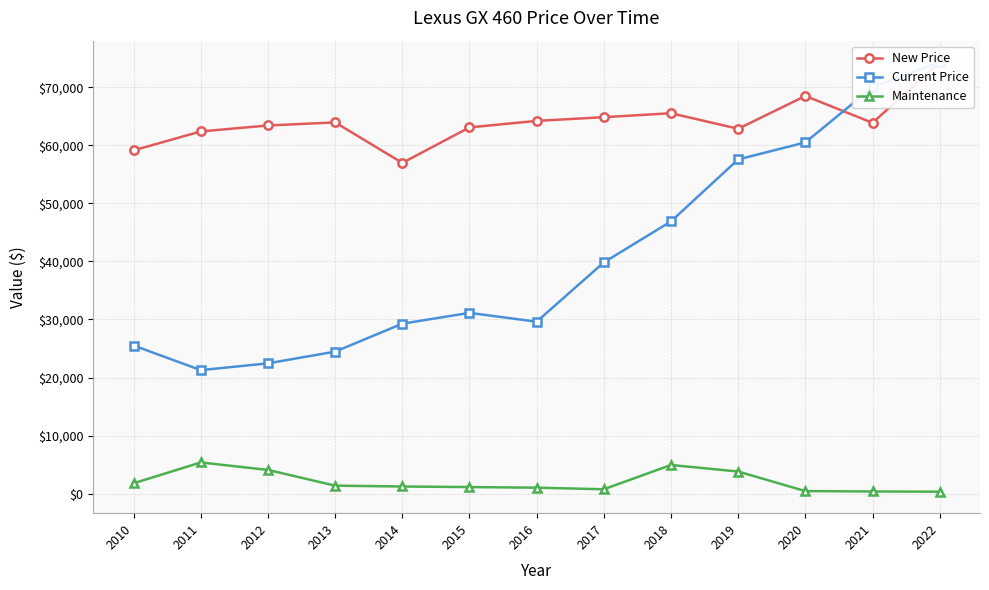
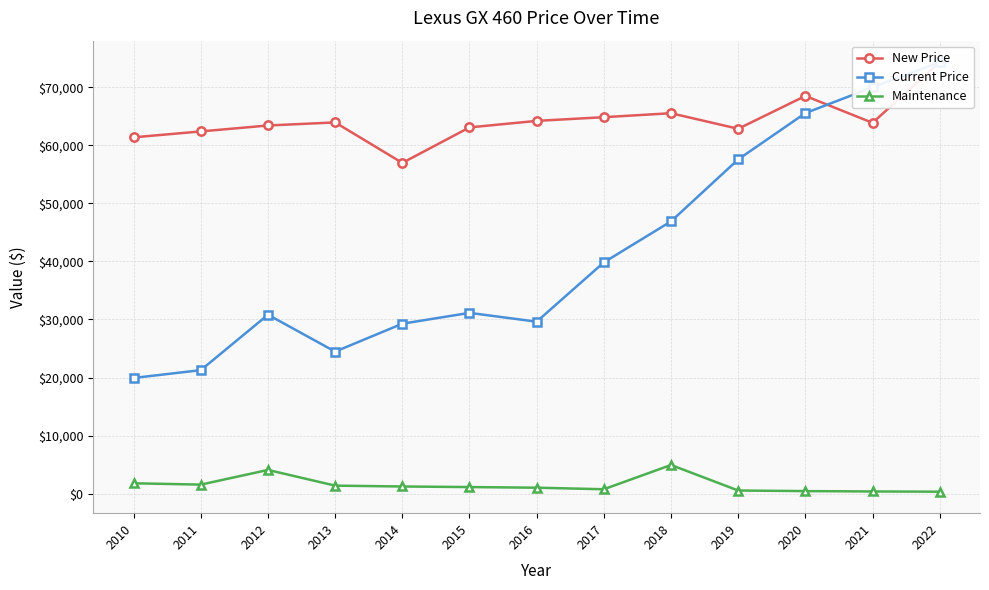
  {
    "New Price": {
-     "2010": "$59,000",
+     "2010": "$61,000",
      "2011": "$62,000",
      "2012": "$63,000",
      "2013": "$64,000",
      "2014": "$57,000",
      "2015": "$63,000",
      "2016": "$64,000",
      "2017": "$65,000",
      "2018": "$66,000",
      "2019": "$63,000",
      "2020": "$69,000",
      "2021": "$64,000"
    },
    "Current Price": {
-     "2010": "$26,000",
+     "2010": "$20,000",
      "2011": "$21,000",
-     "2012": "$22,000",
+     "2012": "$31,000",
      "2013": "$24,000",
      "2014": "$29,000",
      "2015": "$31,000",
      "2016": "$30,000",
      "2017": "$40,000",
      "2018": "$47,000",
      "2019": "$58,000",
-     "2020": "$61,000"
+     "2020": "$66,000"
    },
    "Maintenance": {
      "2010": "$2,000",
-     "2011": "$5,000",
+     "2011": "$2,000",
      "2012": "$4,000",
      "2013": "$1,000",
      "2014": "$1,000",
      "2015": "$1,000",
      "2016": "$1,000",
      "2017": "$1,000",
      "2018": "$5,000",
-     "2019": "$4,000",
+     "2019": "$1,000",
      "2020": "$0",
      "2021": "$0",
      "2022": "$0"
    }
  }
